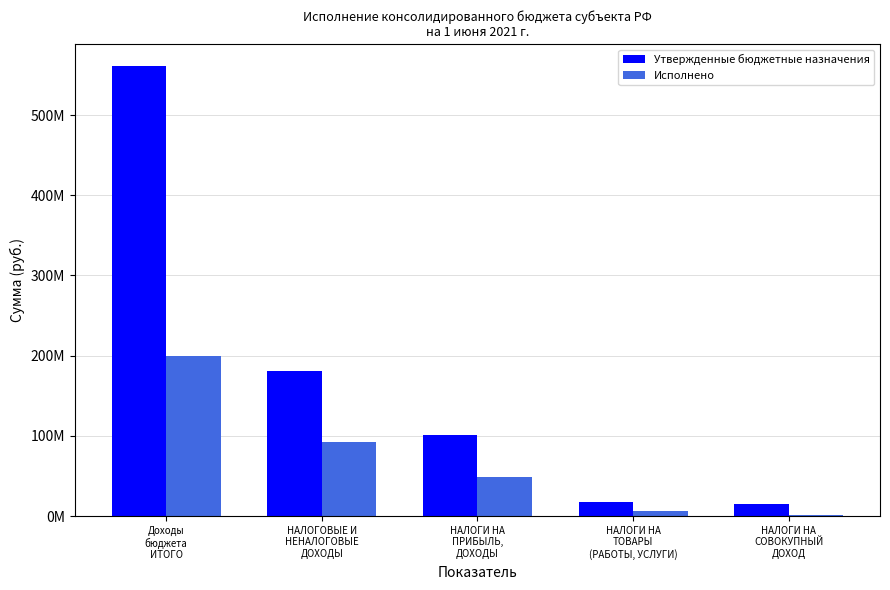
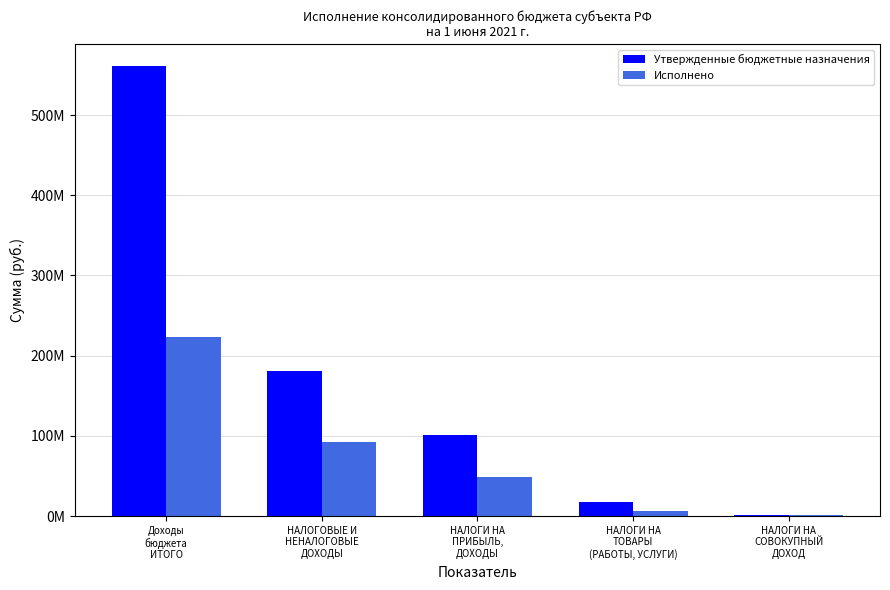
  {
    "Утвержденные бюджетные назначения": {
      "Доходы бюджета ИТОГО": 560000000,
      "НАЛОГОВЫЕ И НЕНАЛОГОВЫЕ ДОХОДЫ": 180000000,
      "НАЛОГИ НА ПРИБЫЛЬ, ДОХОДЫ": 100000000,
      "НАЛОГИ НА ТОВАРЫ (РАБОТЫ, УСЛУГИ)": 20000000,
-     "НАЛОГИ НА СОВОКУПНЫЙ ДОХОД": 10000000
+     "НАЛОГИ НА СОВОКУПНЫЙ ДОХОД": 0
    },
    "Исполнено": {
-     "Доходы бюджета ИТОГО": 200000000,
+     "Доходы бюджета ИТОГО": 220000000,
      "НАЛОГОВЫЕ И НЕНАЛОГОВЫЕ ДОХОДЫ": 90000000,
      "НАЛОГИ НА ПРИБЫЛЬ, ДОХОДЫ": 50000000,
      "НАЛОГИ НА ТОВАРЫ (РАБОТЫ, УСЛУГИ)": 10000000
    }
  }
